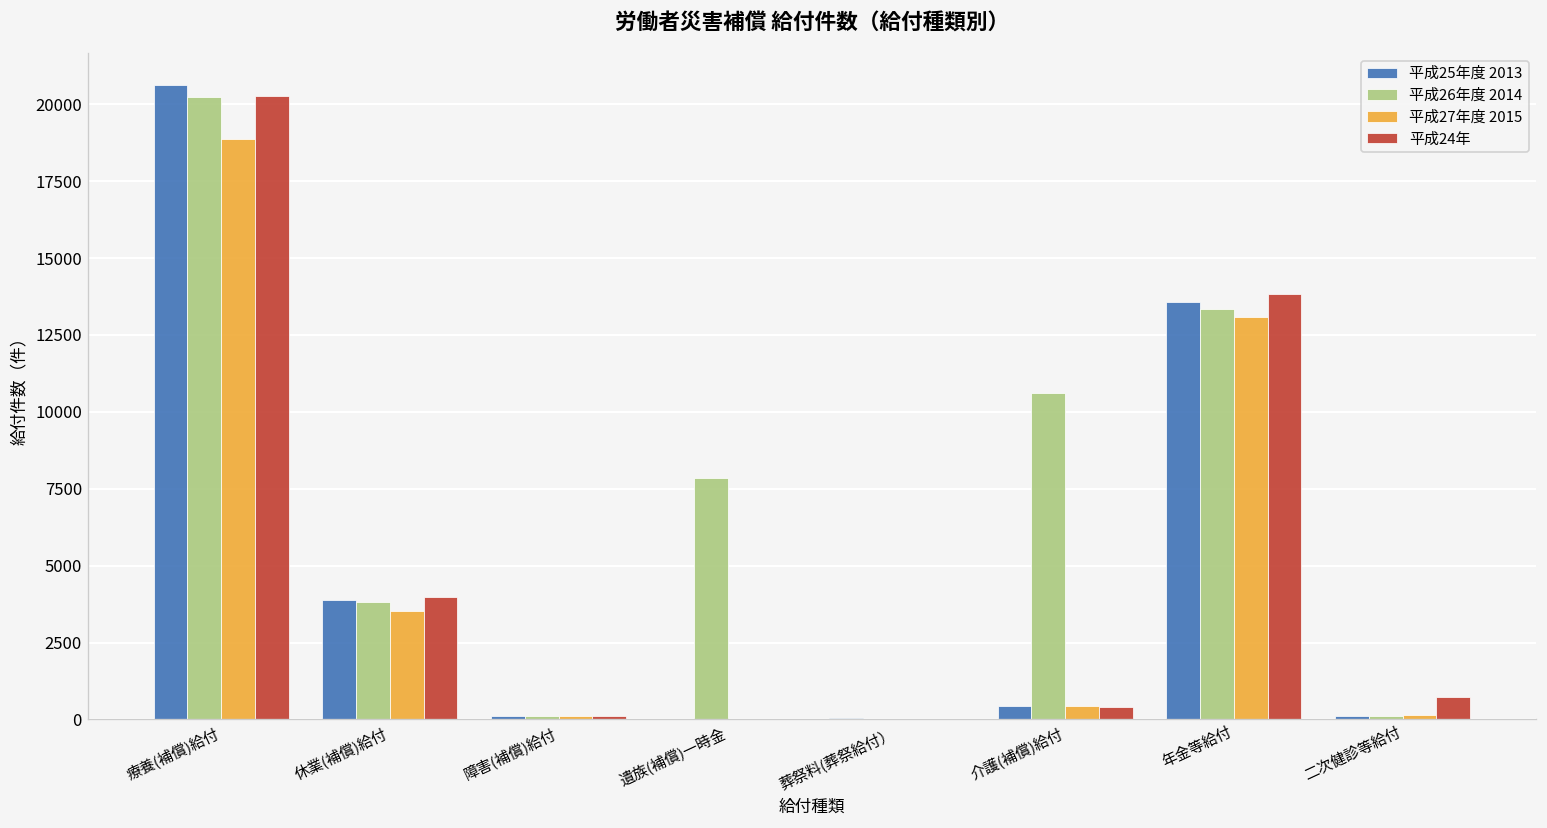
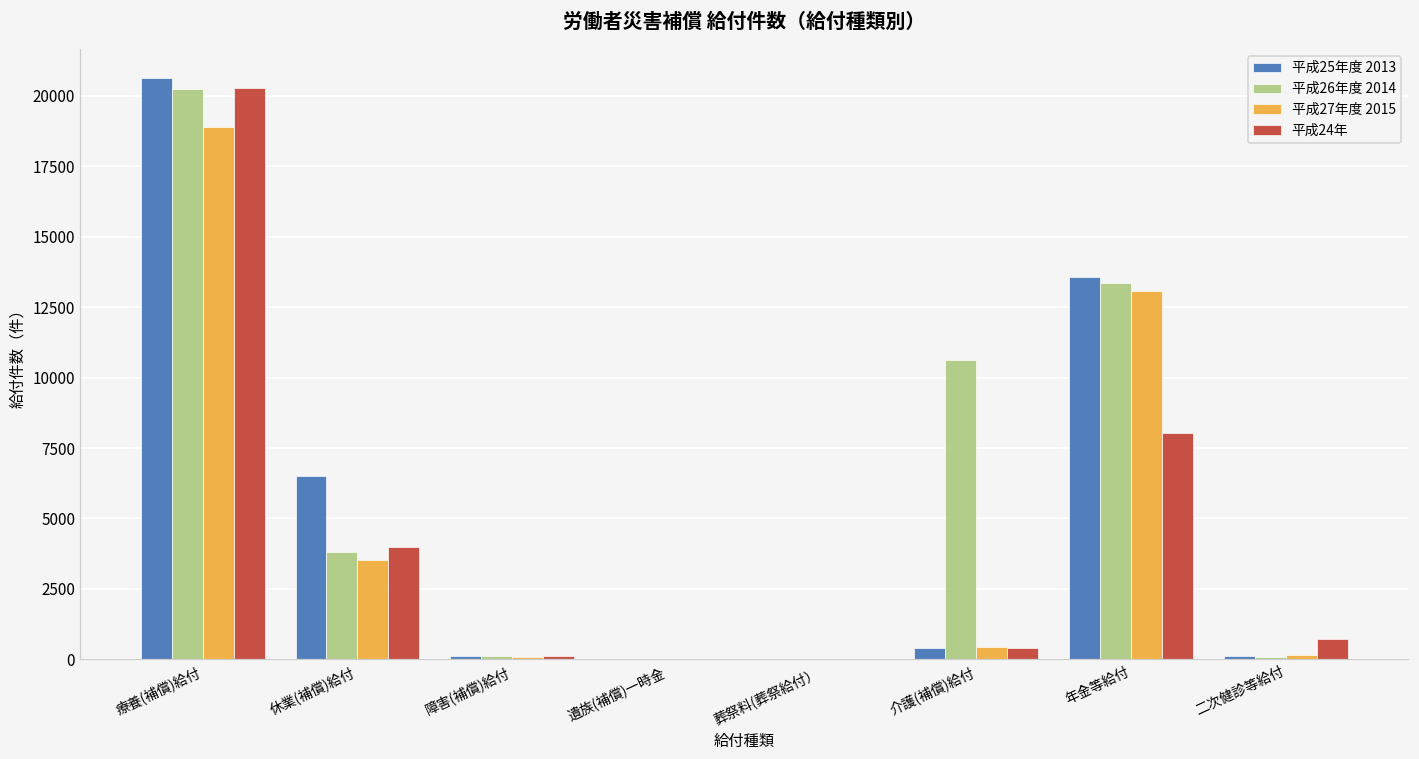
  {
    "平成25年度 2013": {
      "療養(補償)給付": 20600,
-     "休業(補償)給付": 3900,
+     "休業(補償)給付": 6500,
      "障害(補償)給付": 100,
      "介護(補償)給付": 400,
      "年金等給付": 13600,
      "二次健診等給付": 100
    },
    "平成26年度 2014": {
      "療養(補償)給付": 20200,
      "休業(補償)給付": 3800,
      "障害(補償)給付": 100,
-     "遺族(補償)一時金": 7900,
+     "遺族(補償)一時金": 0,
      "介護(補償)給付": 10600,
      "年金等給付": 13300,
      "二次健診等給付": 100
    },
    "平成27年度 2015": {
      "療養(補償)給付": 18900,
      "休業(補償)給付": 3500,
      "障害(補償)給付": 100,
      "介護(補償)給付": 400,
      "年金等給付": 13100,
      "二次健診等給付": 200
    },
    "平成24年": {
      "療養(補償)給付": 20300,
      "休業(補償)給付": 4000,
      "障害(補償)給付": 100,
      "介護(補償)給付": 400,
-     "年金等給付": 13800,
+     "年金等給付": 8100,
      "二次健診等給付": 700
    }
  }
